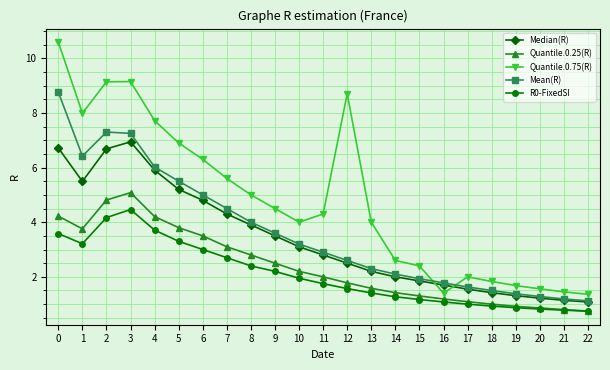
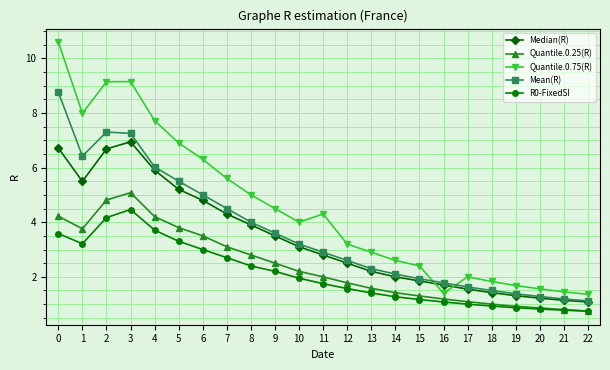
  {
    "Quantile.0.75(R)": {
      "0": 10.6,
      "1": 8.0,
      "2": 9.1,
      "3": 9.1,
      "4": 7.7,
      "5": 6.9,
      "6": 6.3,
      "7": 5.6,
      "8": 5.0,
      "9": 4.5,
      "10": 4.0,
      "11": 4.3,
-     "12": 8.7,
-     "13": 4.0,
+     "12": 3.2,
+     "13": 2.9,
      "14": 2.6,
      "15": 2.4,
      "16": 1.4,
      "17": 2.0,
      "18": 1.8,
      "19": 1.7,
      "20": 1.6,
      "21": 1.5,
      "22": 1.4
    }
  }
